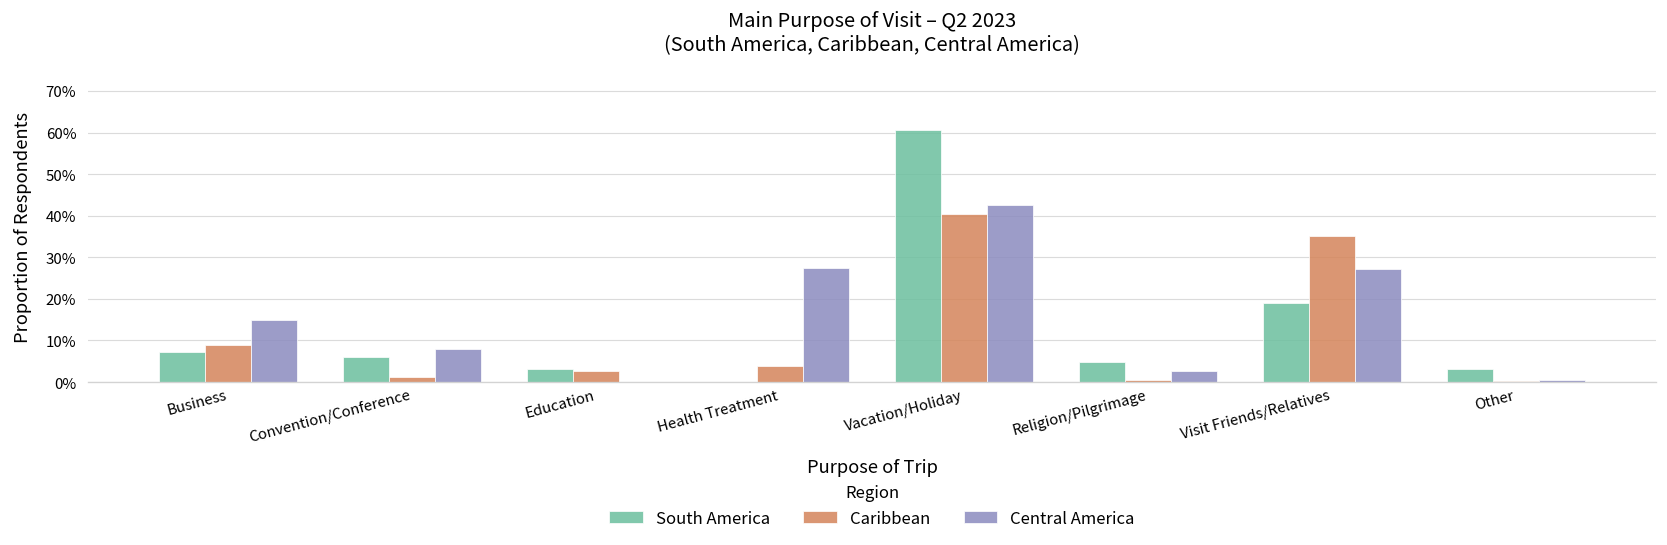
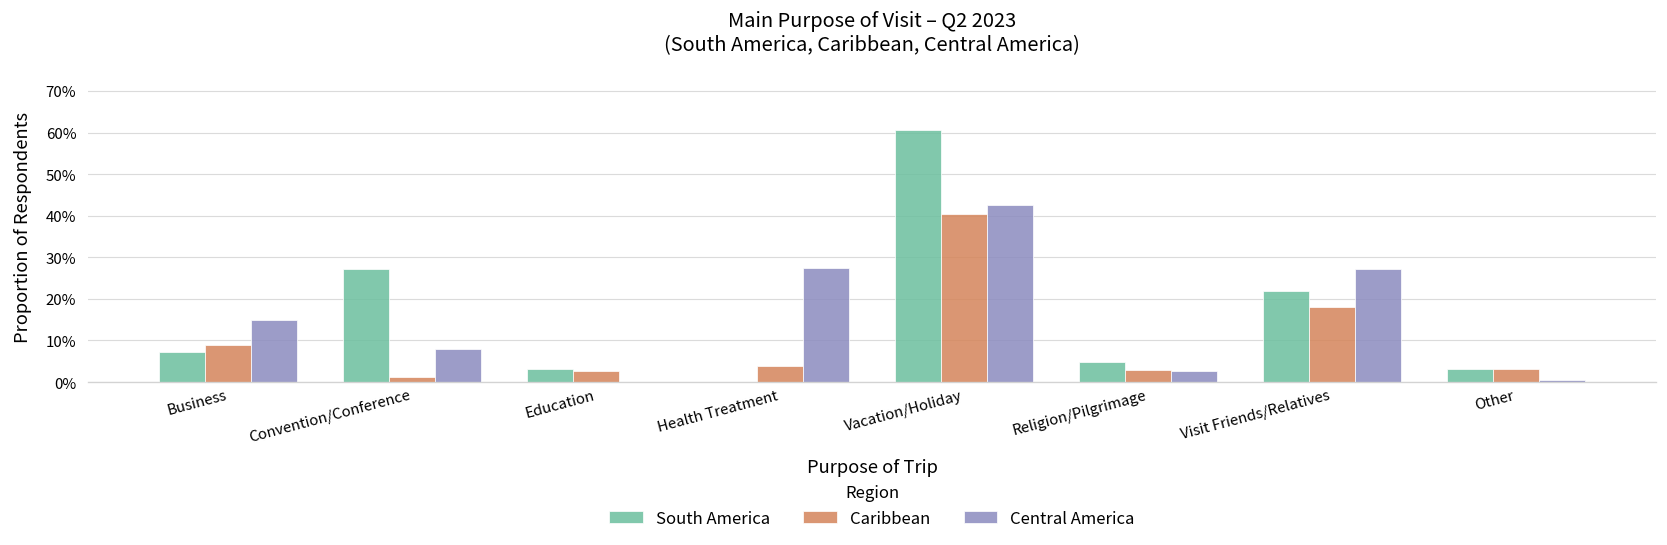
  {
    "South America": {
      "Business": "7%",
-     "Convention/Conference": "6%",
+     "Convention/Conference": "27%",
      "Education": "3%",
      "Vacation/Holiday": "61%",
      "Religion/Pilgrimage": "5%",
-     "Visit Friends/Relatives": "19%",
+     "Visit Friends/Relatives": "22%",
      "Other": "3%"
    },
    "Caribbean": {
      "Business": "9%",
      "Convention/Conference": "1%",
      "Education": "3%",
      "Health Treatment": "4%",
      "Vacation/Holiday": "40%",
-     "Religion/Pilgrimage": "0%",
-     "Visit Friends/Relatives": "35%",
-     "Other": "0%"
+     "Religion/Pilgrimage": "3%",
+     "Visit Friends/Relatives": "18%",
+     "Other": "3%"
    },
    "Central America": {
      "Business": "15%",
      "Convention/Conference": "8%",
      "Health Treatment": "28%",
      "Vacation/Holiday": "43%",
      "Religion/Pilgrimage": "3%",
      "Visit Friends/Relatives": "27%"
    }
  }
